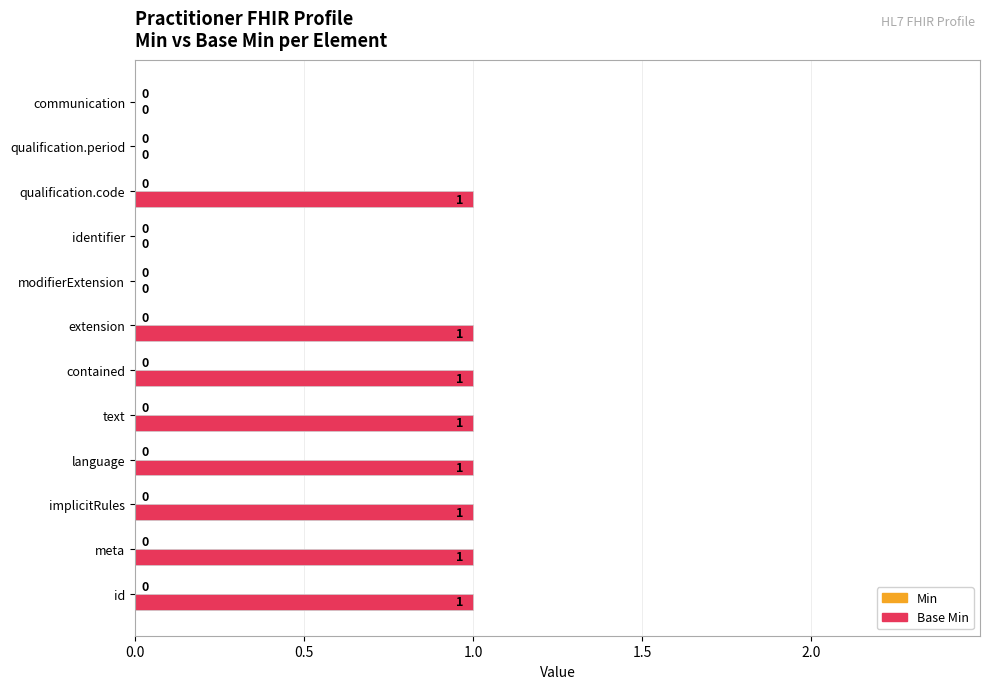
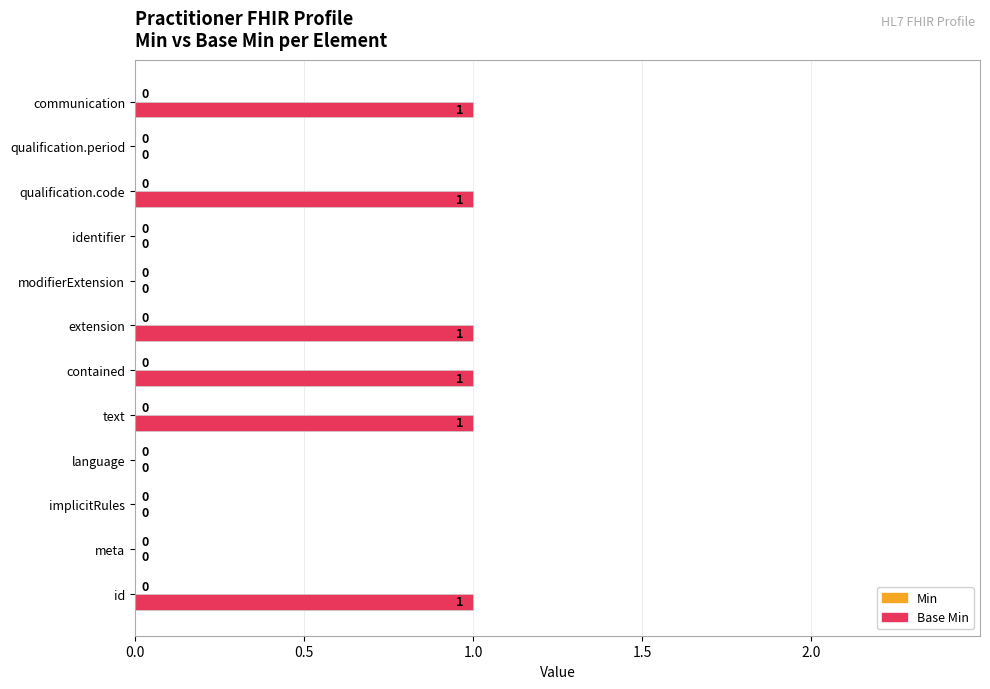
  {
    "Min": {
      "communication": 0,
      "qualification.period": 0,
      "qualification.code": 0,
      "identifier": 0,
      "modifierExtension": 0,
      "extension": 0,
      "contained": 0,
      "text": 0,
      "language": 0,
      "implicitRules": 0,
      "meta": 0,
      "id": 0
    },
    "Base Min": {
-     "communication": 0,
+     "communication": 1,
      "qualification.period": 0,
      "qualification.code": 1,
      "identifier": 0,
      "modifierExtension": 0,
      "extension": 1,
      "contained": 1,
      "text": 1,
-     "language": 1,
-     "implicitRules": 1,
-     "meta": 1,
+     "language": 0,
+     "implicitRules": 0,
+     "meta": 0,
      "id": 1
    }
  }
